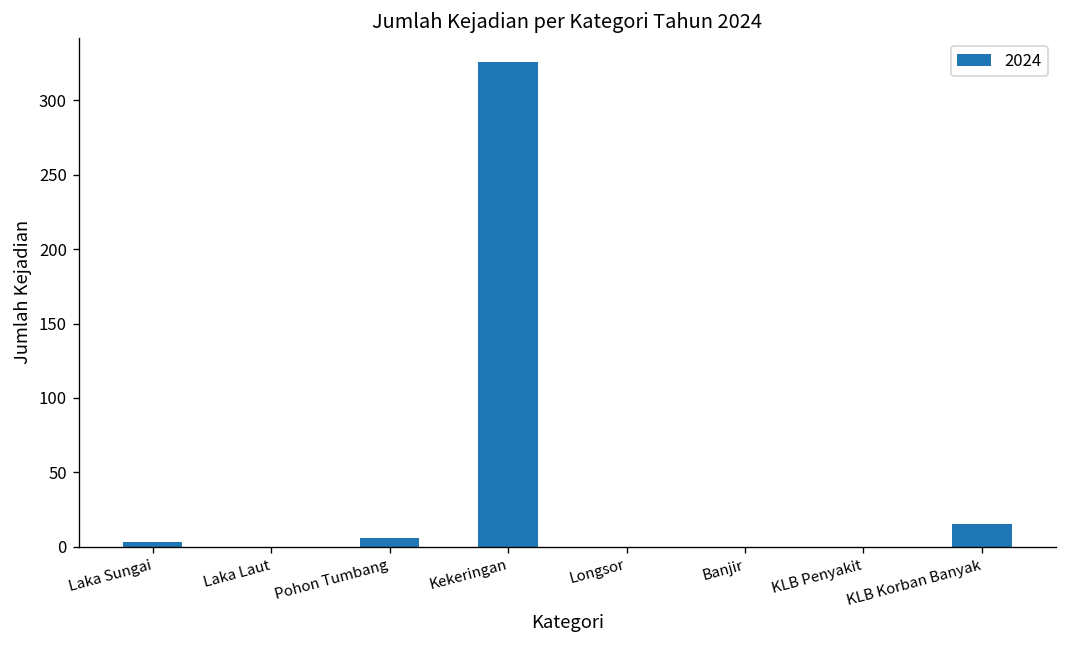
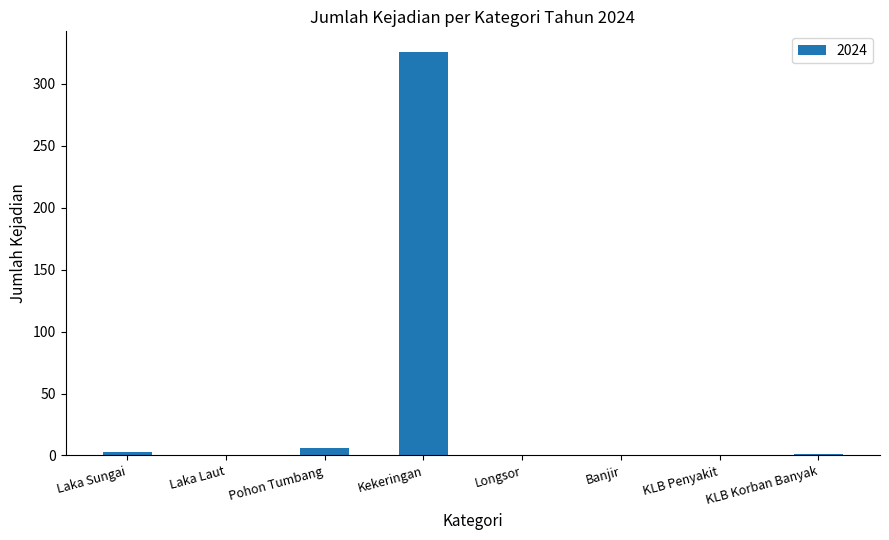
  {
    "Laka Sungai": 3,
    "Laka Laut": 0,
    "Pohon Tumbang": 6,
    "Kekeringan": 326,
    "Longsor": 0,
    "Banjir": 0,
    "KLB Penyakit": 0,
-   "KLB Korban Banyak": 15
+   "KLB Korban Banyak": 1
  }
